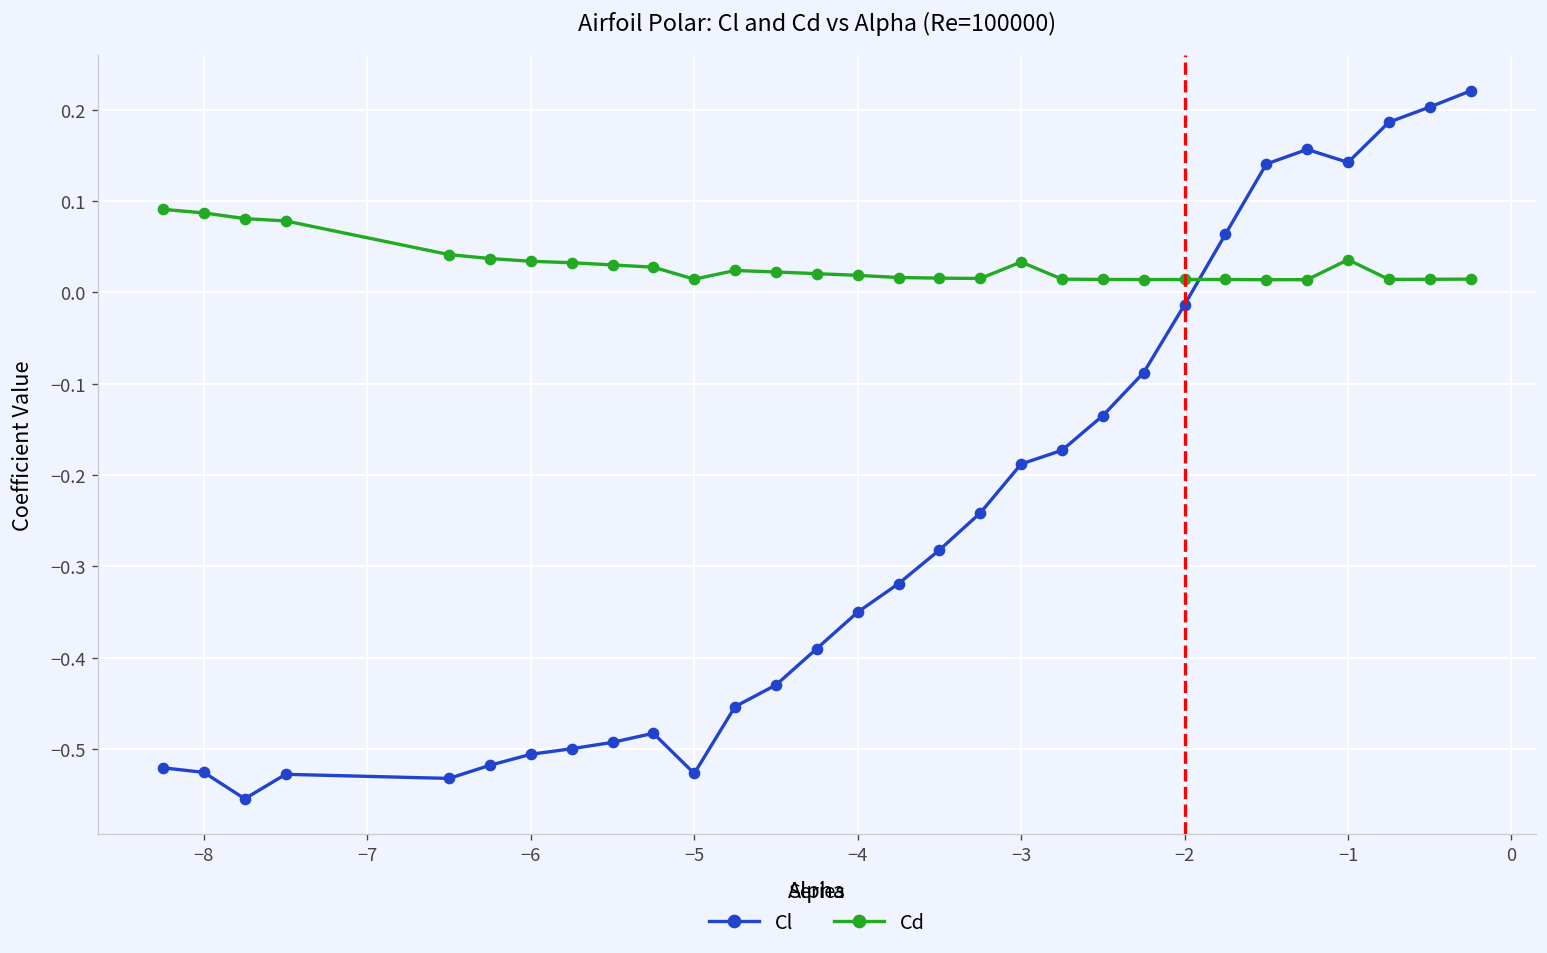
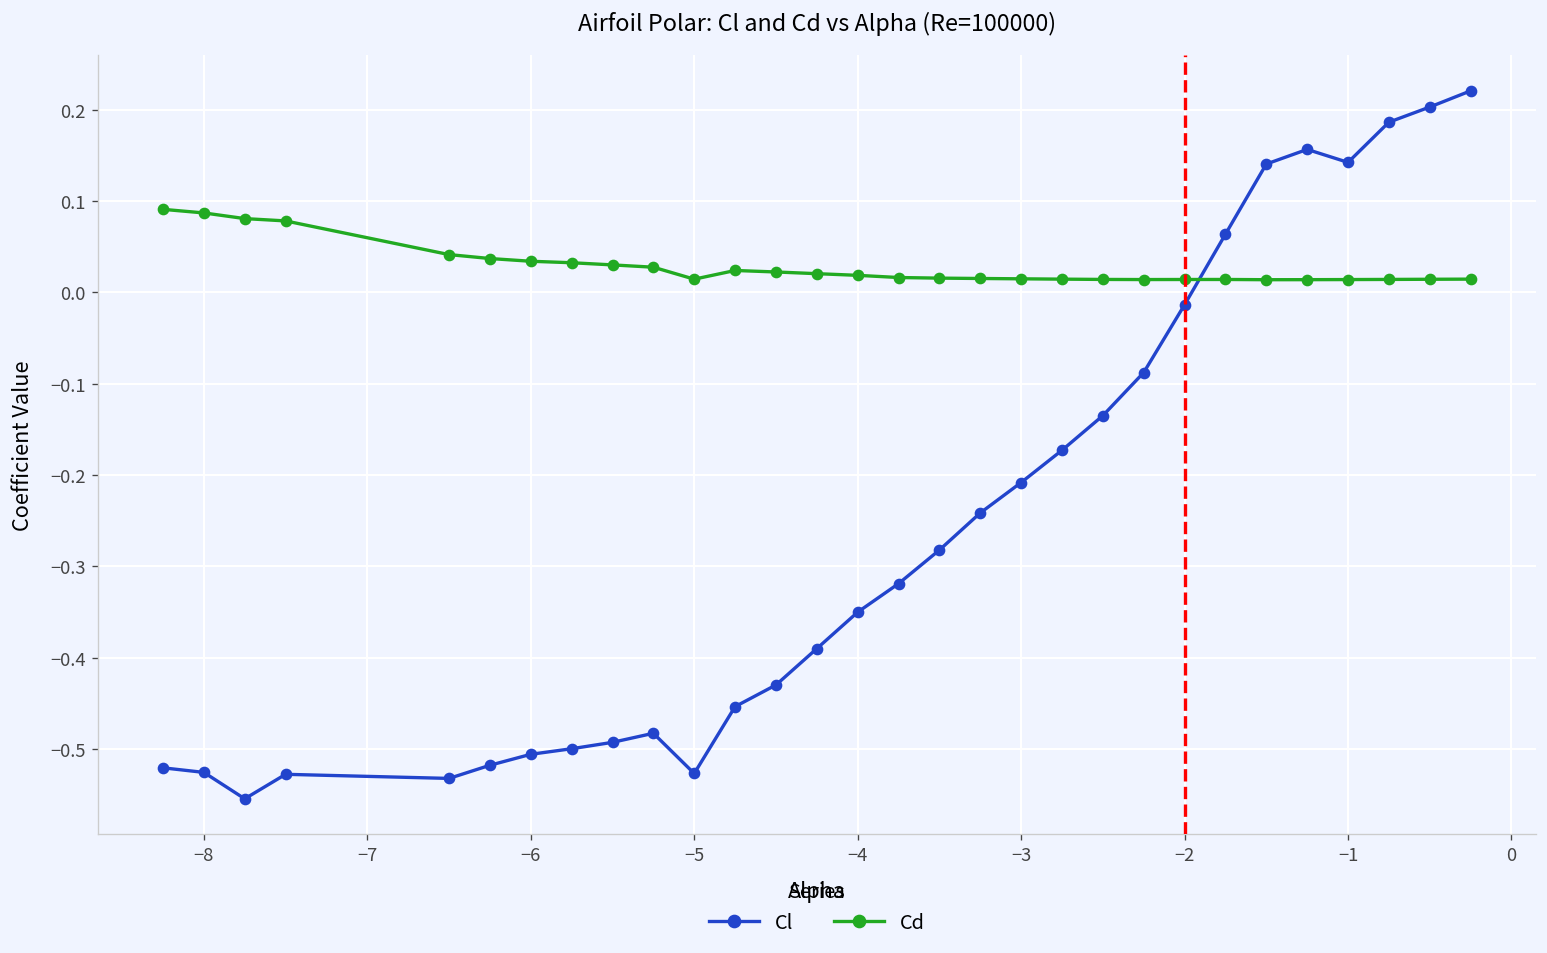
  {
    "Cl": {
      "−8": -0.53,
      "−6": -0.51,
      "−5": -0.53,
      "−4": -0.35,
-     "−3": -0.19,
+     "−3": -0.21,
      "−2": -0.01,
      "−1": 0.14
    },
    "Cd": {
      "−8": 0.09,
      "−6": 0.03,
      "−5": 0.01,
      "−4": 0.02,
-     "−3": 0.03,
+     "−3": 0.01,
      "−2": 0.01,
-     "−1": 0.04
+     "−1": 0.01
    }
  }
